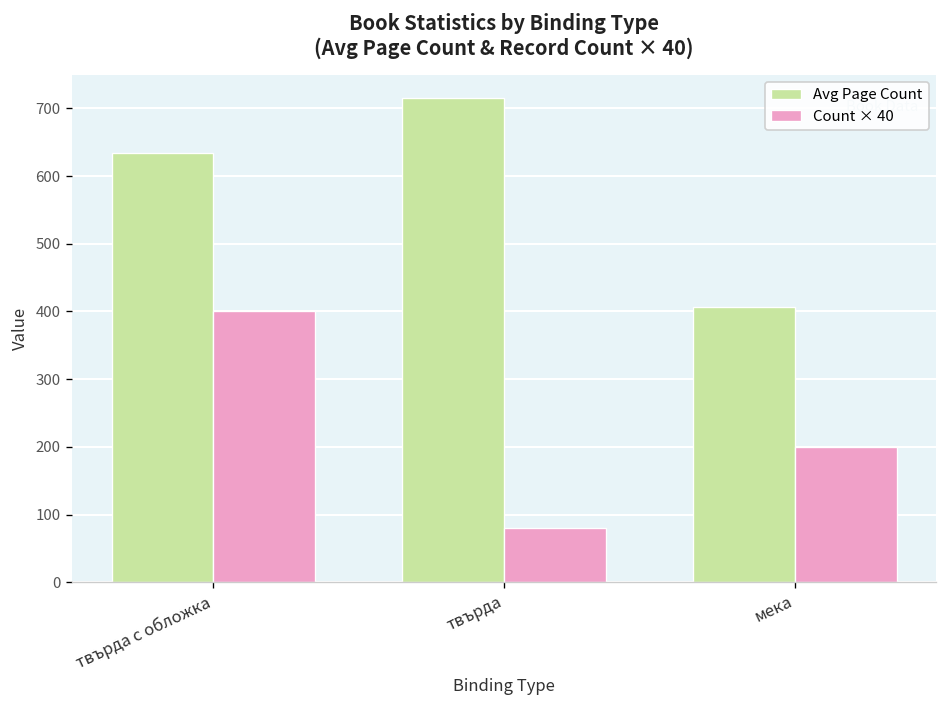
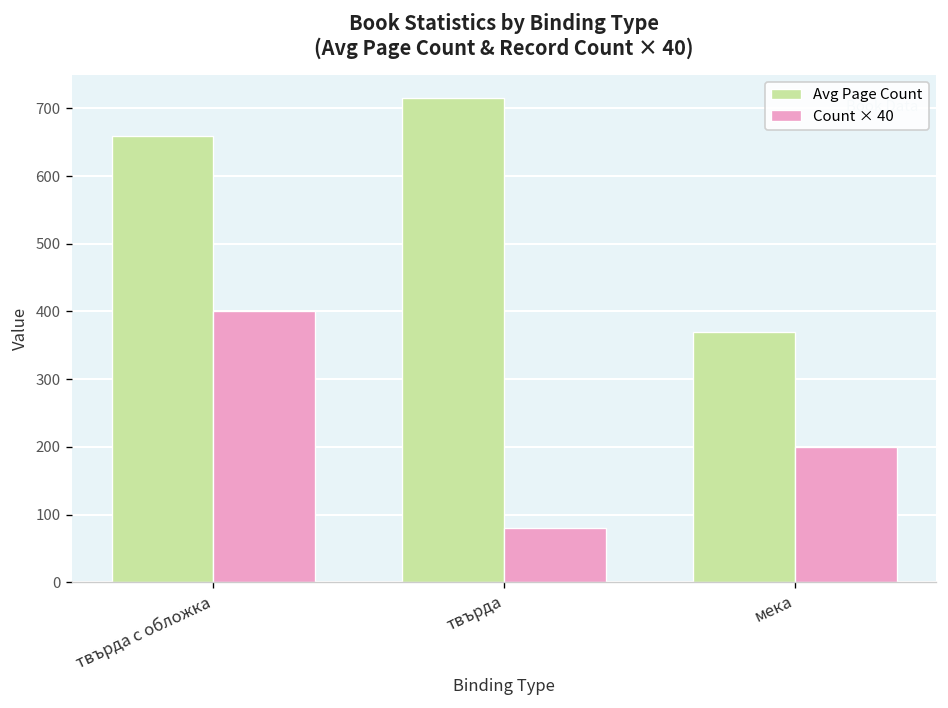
  {
    "Avg Page Count": {
-     "твърда с обложка": 630,
+     "твърда с обложка": 660,
      "твърда": 720,
-     "мека": 410
+     "мека": 370
    },
    "Count × 40": {
      "твърда с обложка": 400,
      "твърда": 80,
      "мека": 200
    }
  }
